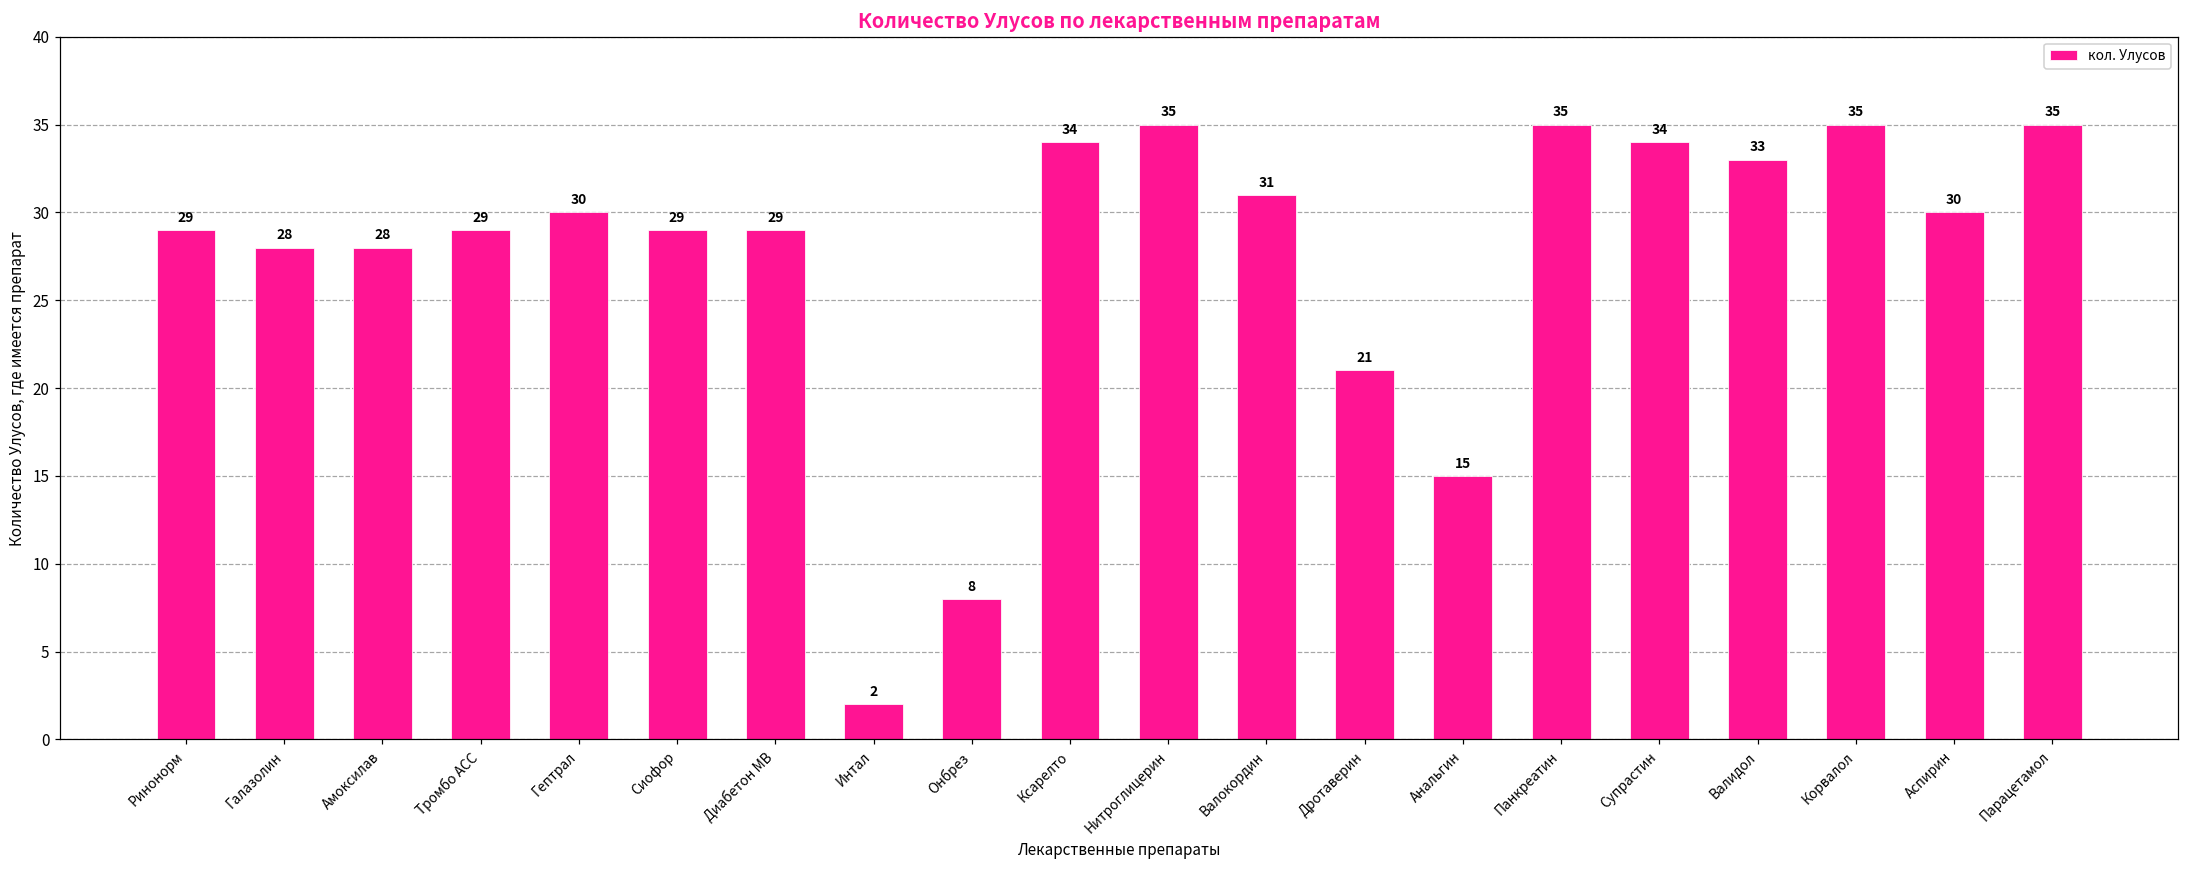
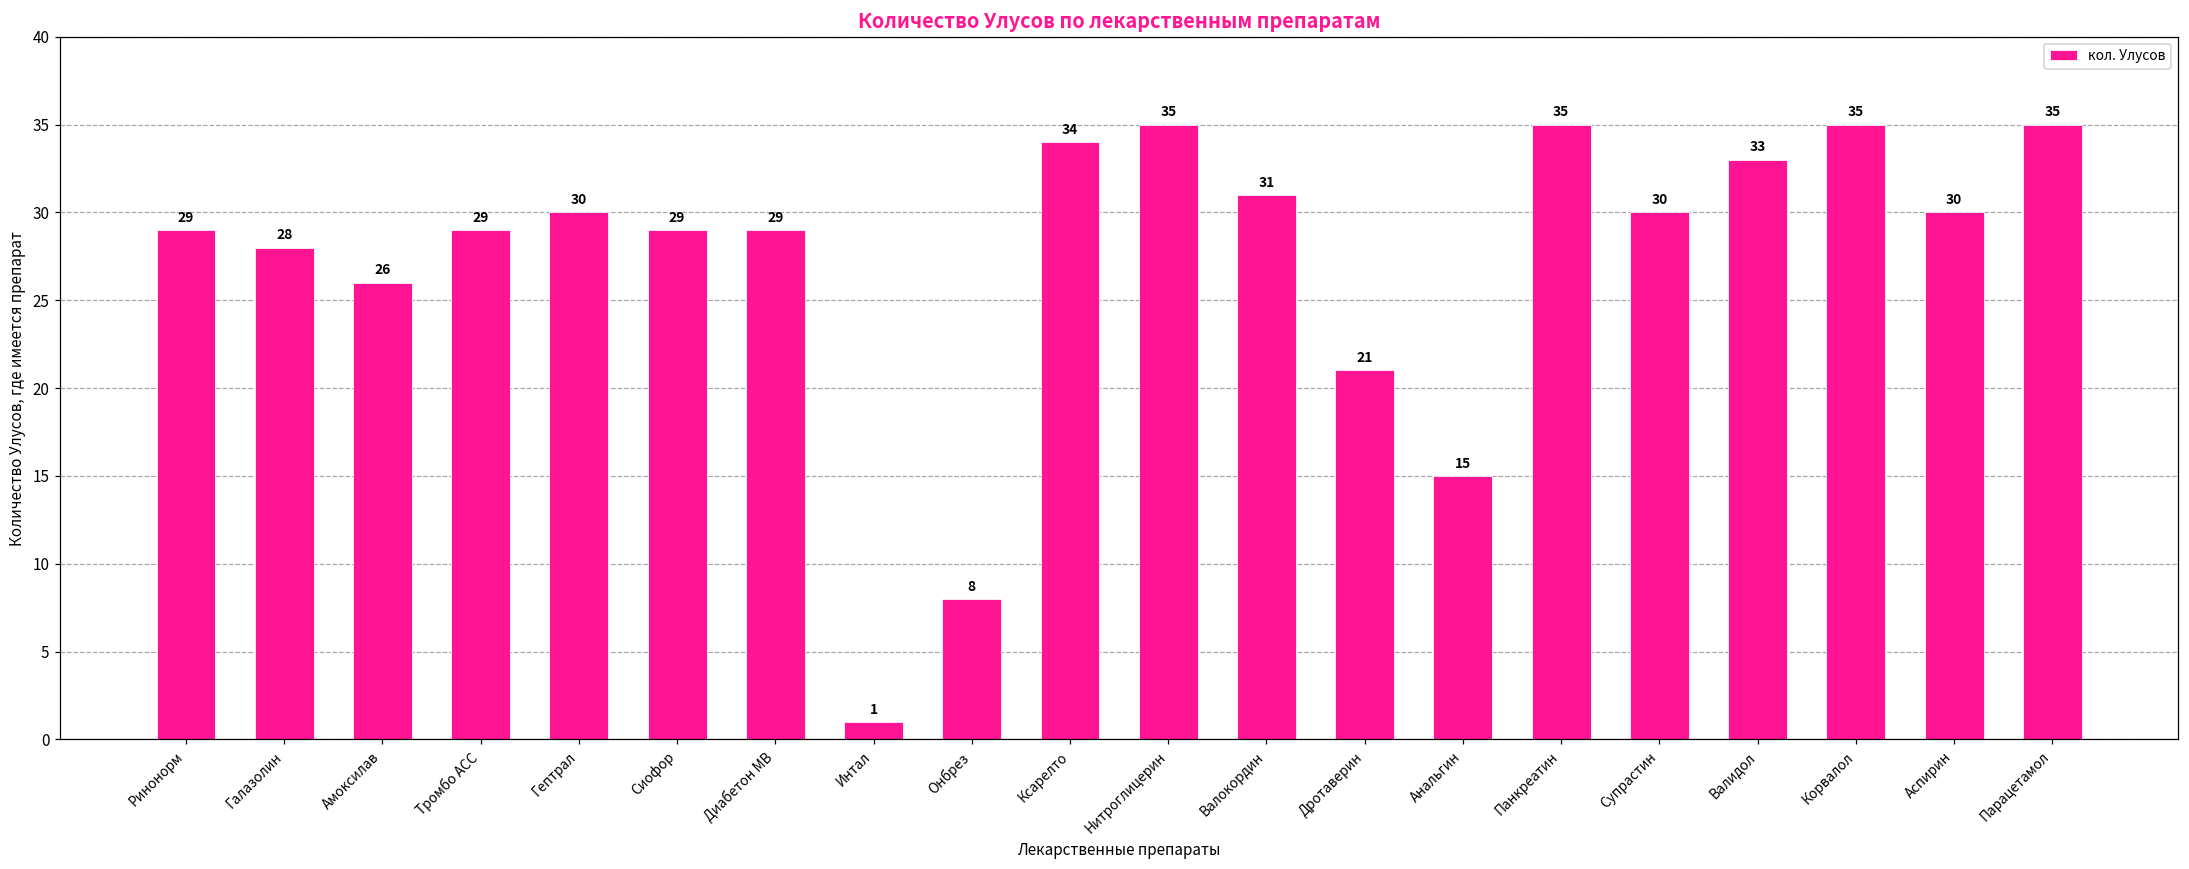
  {
    "Ринонорм": 29,
    "Галазолин": 28,
-   "Амоксилав": 28,
+   "Амоксилав": 26,
    "Тромбо АСС": 29,
    "Гептрал": 30,
    "Сиофор": 29,
    "Диабетон МВ": 29,
-   "Интал": 2,
+   "Интал": 1,
    "Онбрез": 8,
    "Ксарелто": 34,
    "Нитроглицерин": 35,
    "Валокордин": 31,
    "Дротаверин": 21,
    "Анальгин": 15,
    "Панкреатин": 35,
-   "Супрастин": 34,
+   "Супрастин": 30,
    "Валидол": 33,
    "Корвалол": 35,
    "Аспирин": 30,
    "Парацетамол": 35
  }
